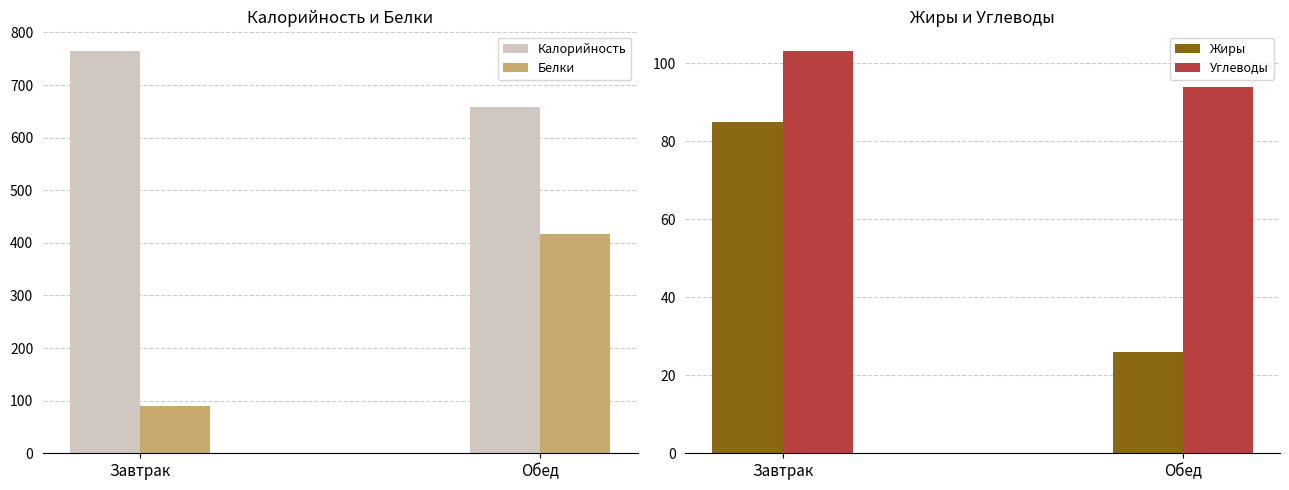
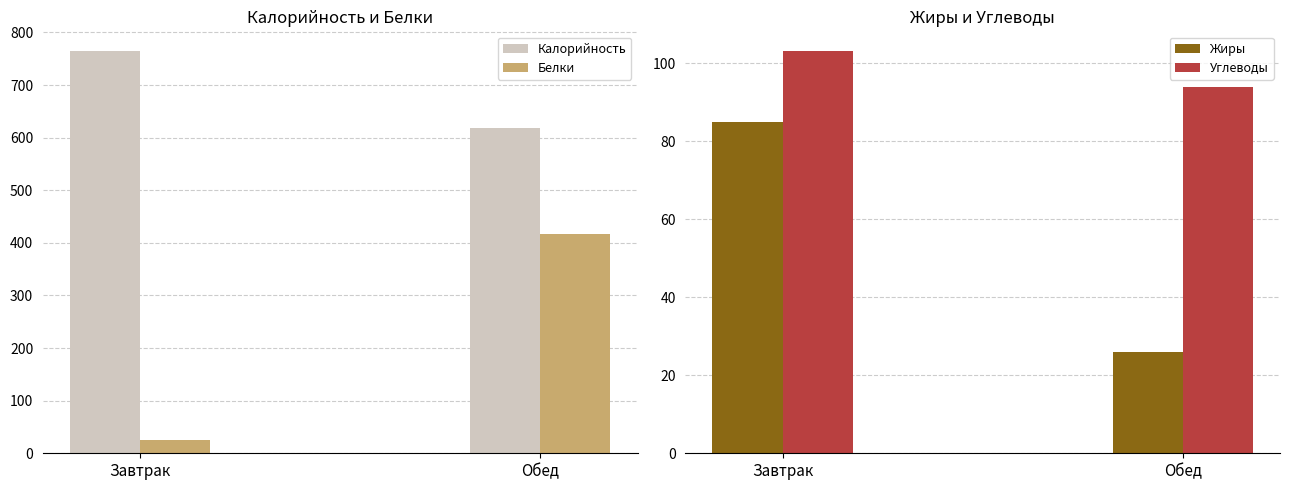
  {
    "Калорийность и Белки": {
      "Калорийность": {
        "Завтрак": 760,
-       "Обед": 660
+       "Обед": 620
      },
      "Белки": {
-       "Завтрак": 90,
+       "Завтрак": 30,
        "Обед": 420
      }
    },
    "Жиры и Углеводы": {
      "Жиры": {
        "Завтрак": 85,
        "Обед": 26
      },
      "Углеводы": {
        "Завтрак": 103,
        "Обед": 94
      }
    }
  }
